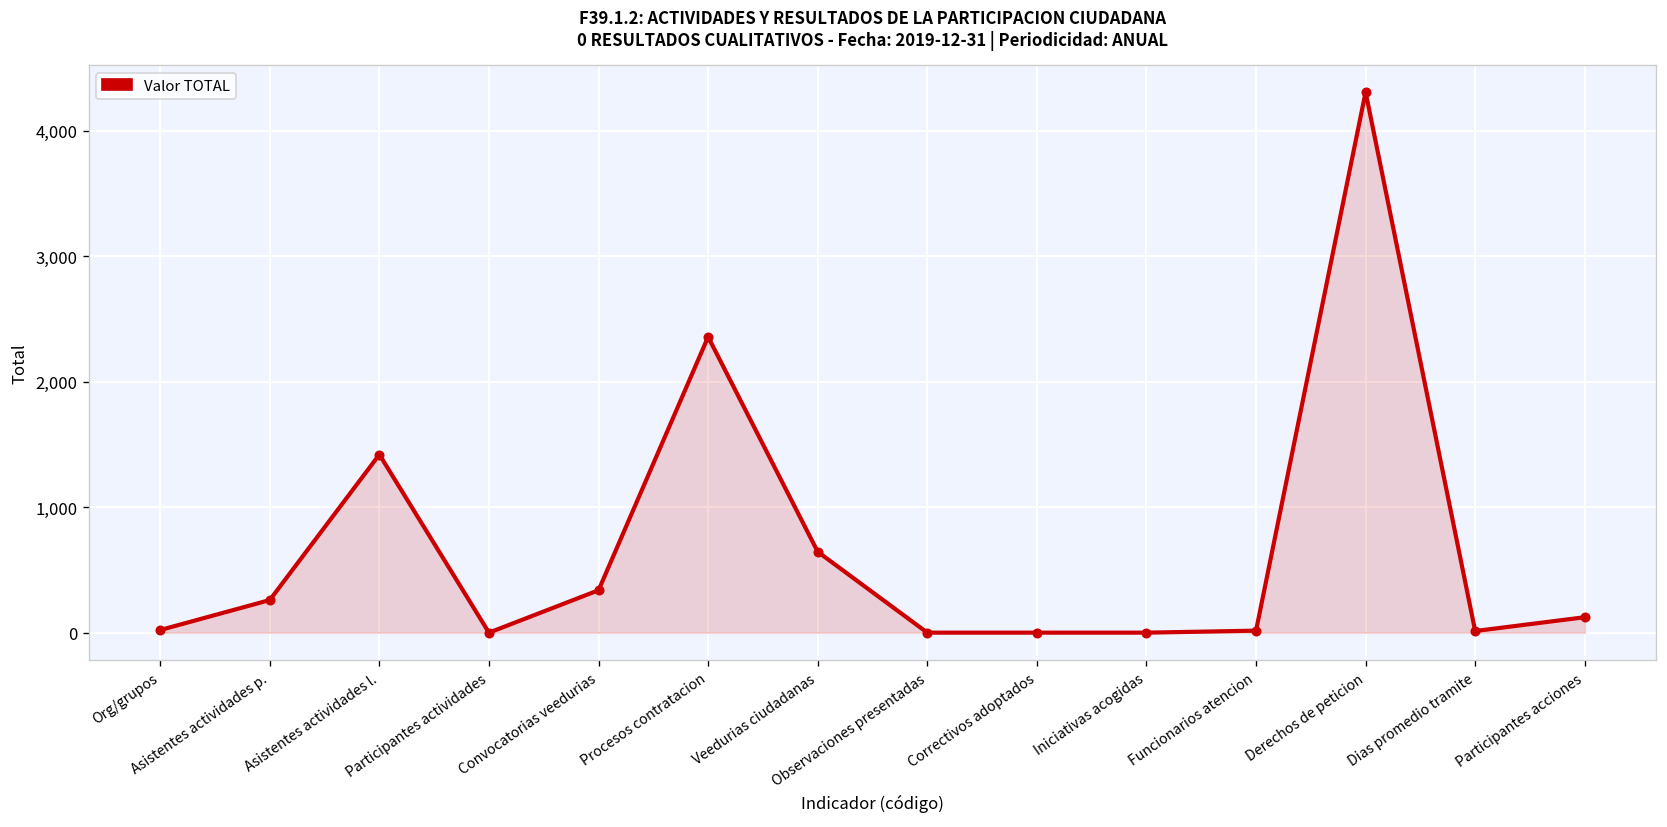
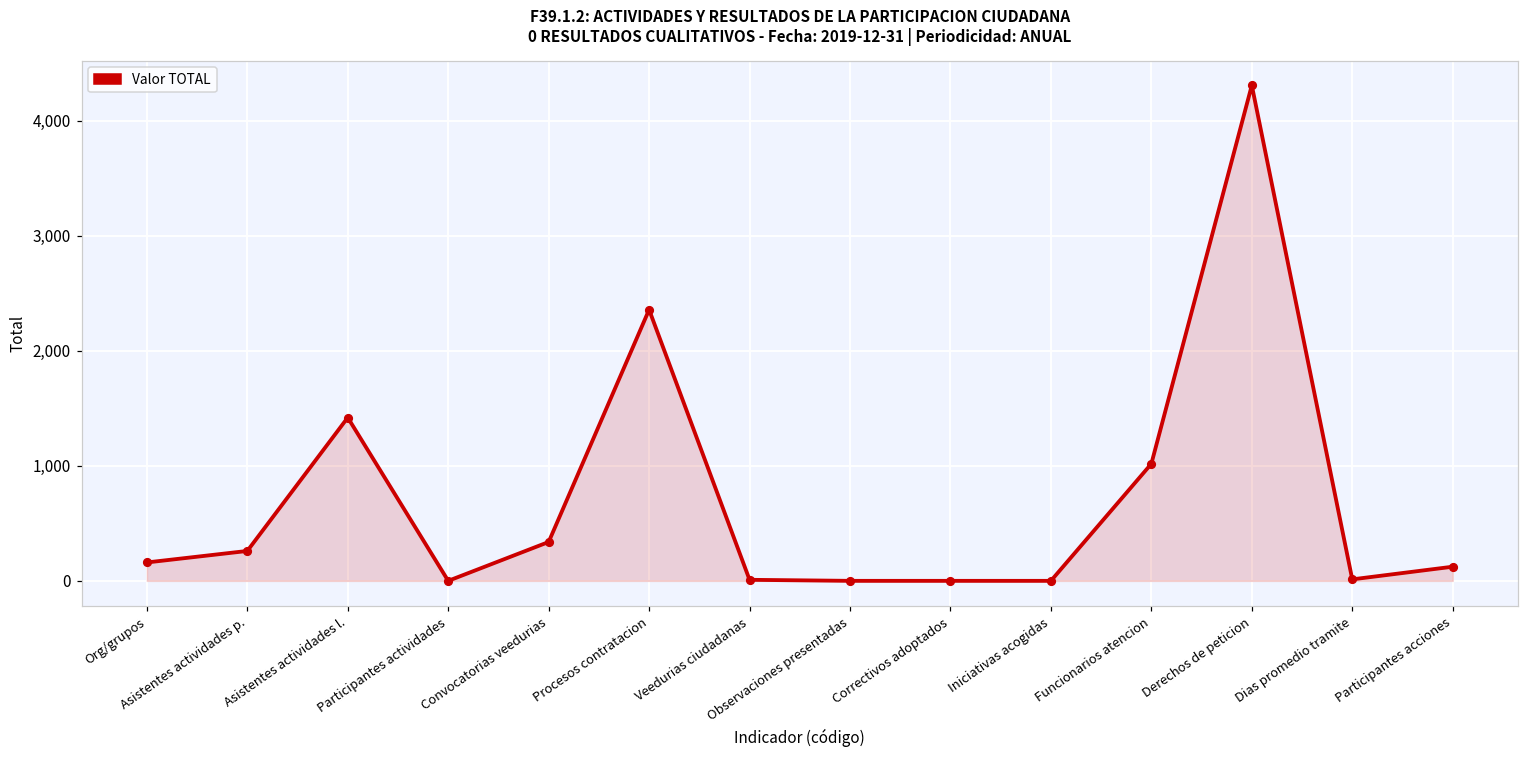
  {
-   "Org/grupos": "20",
+   "Org/grupos": "160",
    "Asistentes actividades p.": "260",
    "Asistentes actividades l.": "1,420",
    "Participantes actividades": "0",
    "Convocatorias veedurias": "340",
    "Procesos contratacion": "2,360",
-   "Veedurias ciudadanas": "650",
+   "Veedurias ciudadanas": "10",
    "Observaciones presentadas": "0",
    "Correctivos adoptados": "0",
    "Iniciativas acogidas": "0",
-   "Funcionarios atencion": "20",
+   "Funcionarios atencion": "1,020",
    "Derechos de peticion": "4,310",
    "Dias promedio tramite": "10",
    "Participantes acciones": "120"
  }
